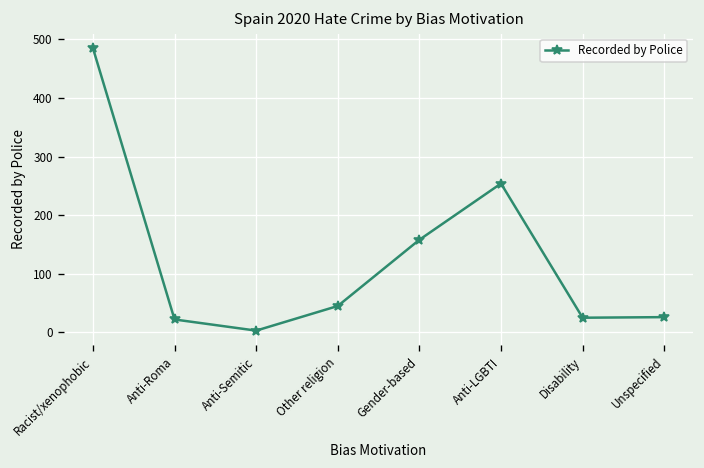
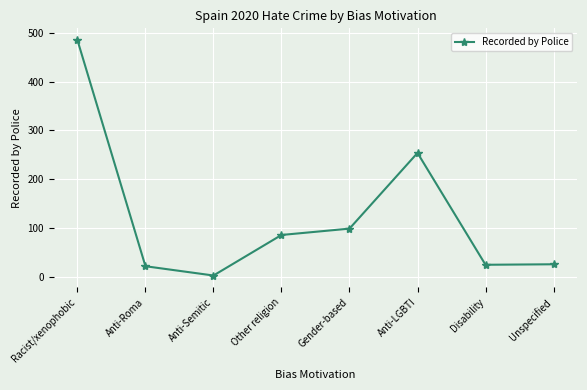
  {
    "Racist/xenophobic": 490,
    "Anti-Roma": 20,
    "Anti-Semitic": 0,
-   "Other religion": 50,
-   "Gender-based": 160,
+   "Other religion": 90,
+   "Gender-based": 100,
    "Anti-LGBTI": 250,
    "Disability": 30,
    "Unspecified": 30
  }
